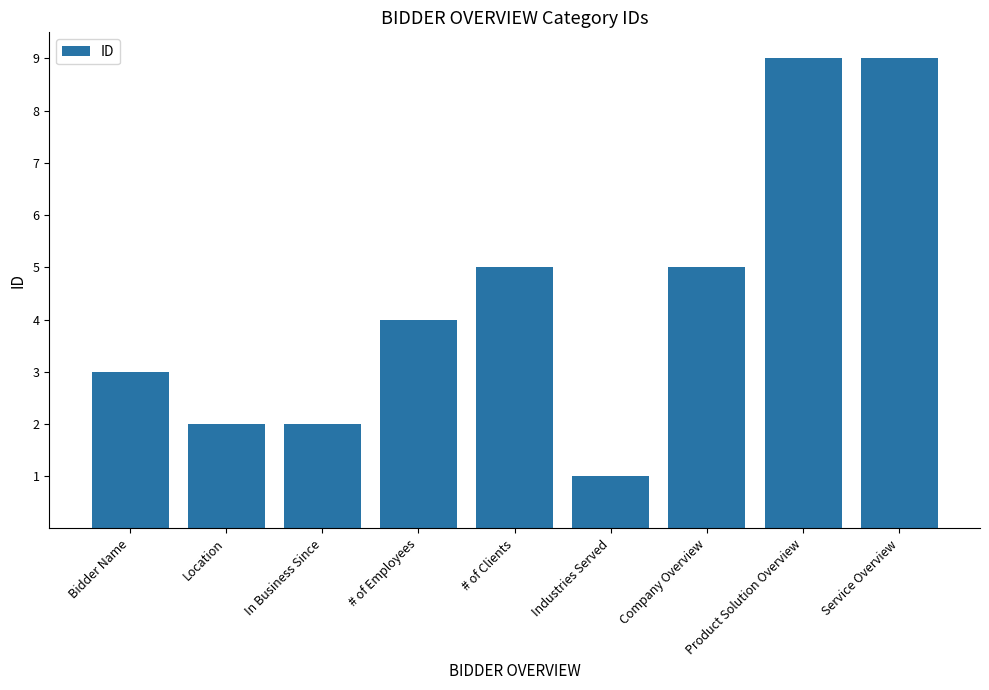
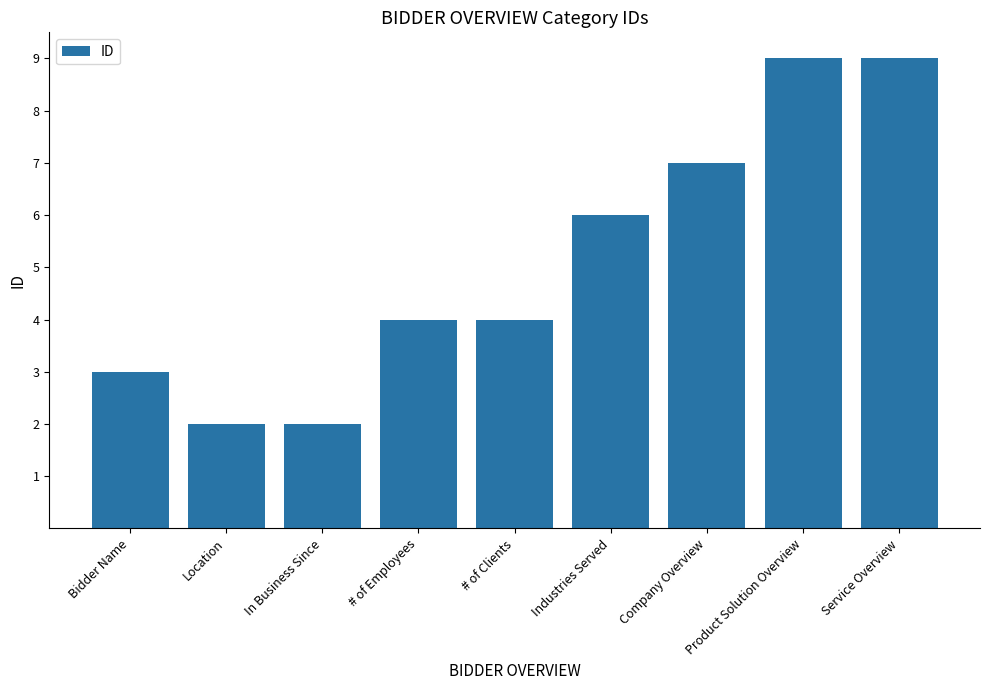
  {
    "Bidder Name": 3,
    "Location": 2,
    "In Business Since": 2,
    "# of Employees": 4,
-   "# of Clients": 5,
-   "Industries Served": 1,
-   "Company Overview": 5,
+   "# of Clients": 4,
+   "Industries Served": 6,
+   "Company Overview": 7,
    "Product Solution Overview": 9,
    "Service Overview": 9
  }
